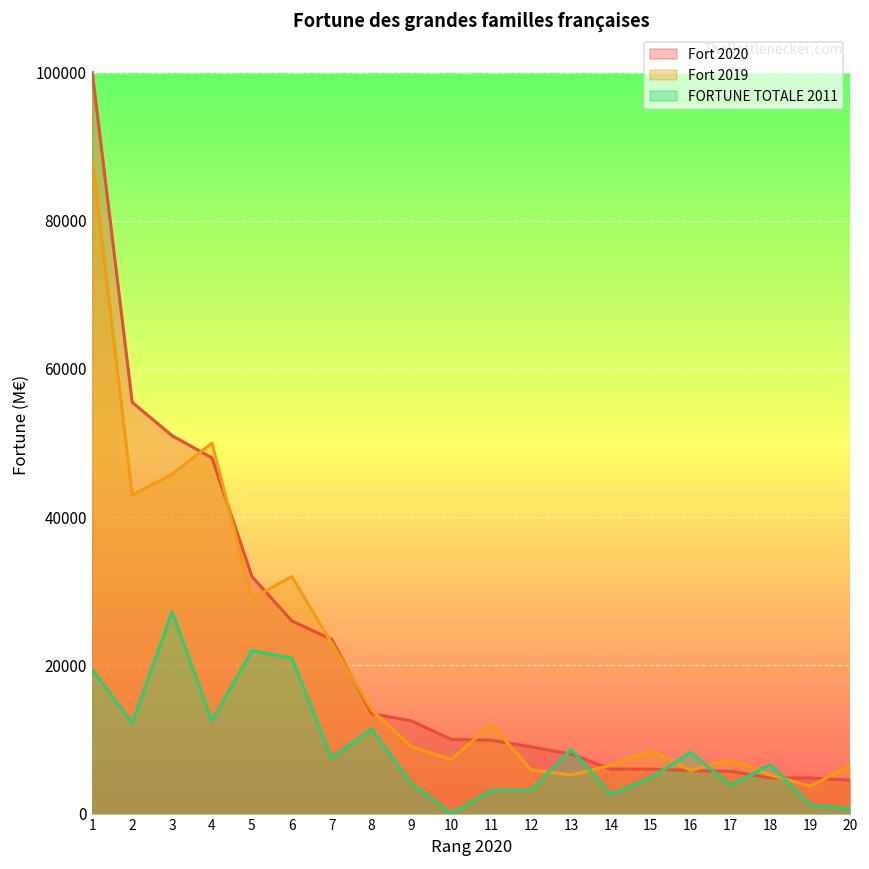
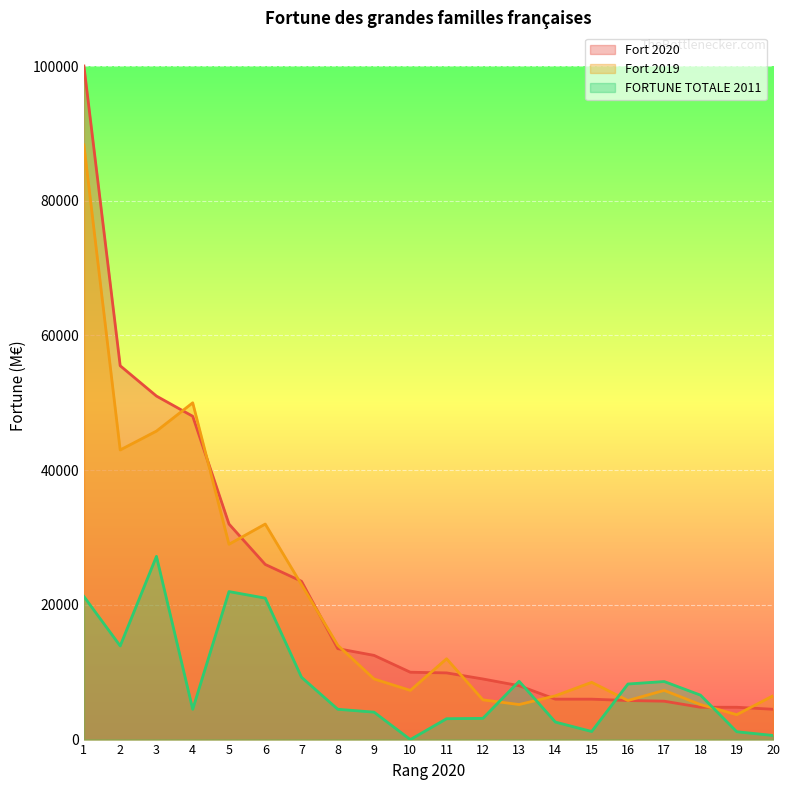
  {
    "FORTUNE TOTALE 2011": {
-     "1": 19000,
-     "2": 12000,
+     "1": 21000,
+     "2": 14000,
      "3": 27000,
-     "4": 13000,
+     "4": 5000,
      "5": 22000,
      "6": 21000,
-     "7": 8000,
-     "8": 11000,
+     "7": 9000,
+     "8": 5000,
      "9": 4000,
      "10": 0,
      "11": 3000,
      "12": 3000,
      "13": 9000,
      "14": 3000,
-     "15": 5000,
+     "15": 1000,
      "16": 8000,
-     "17": 4000,
+     "17": 9000,
      "18": 7000,
      "19": 1000,
      "20": 1000
    }
  }
